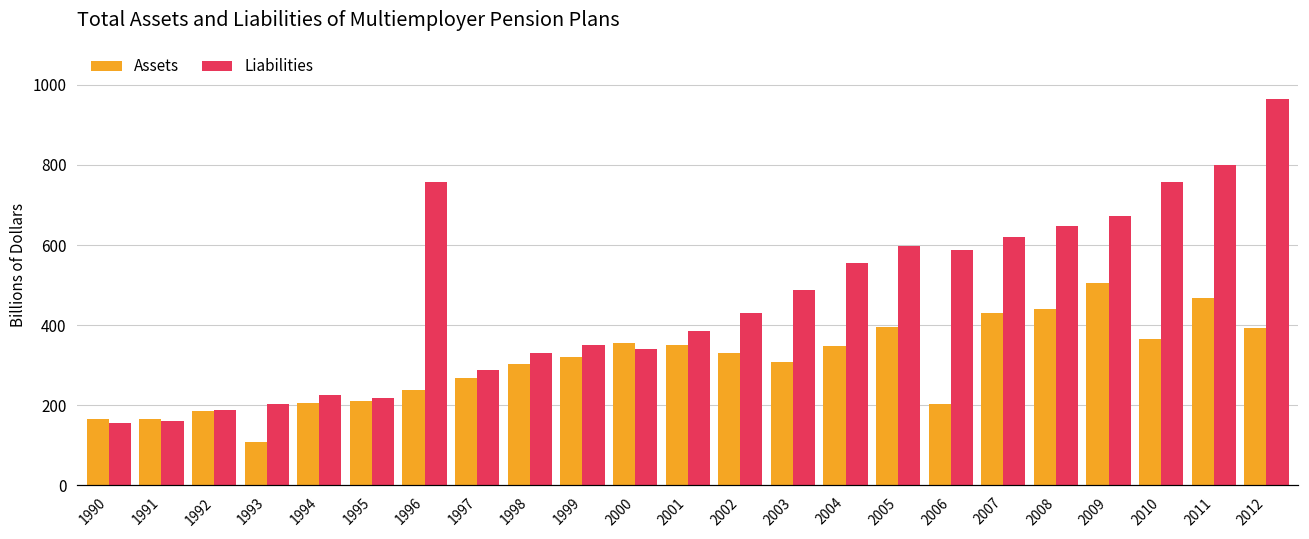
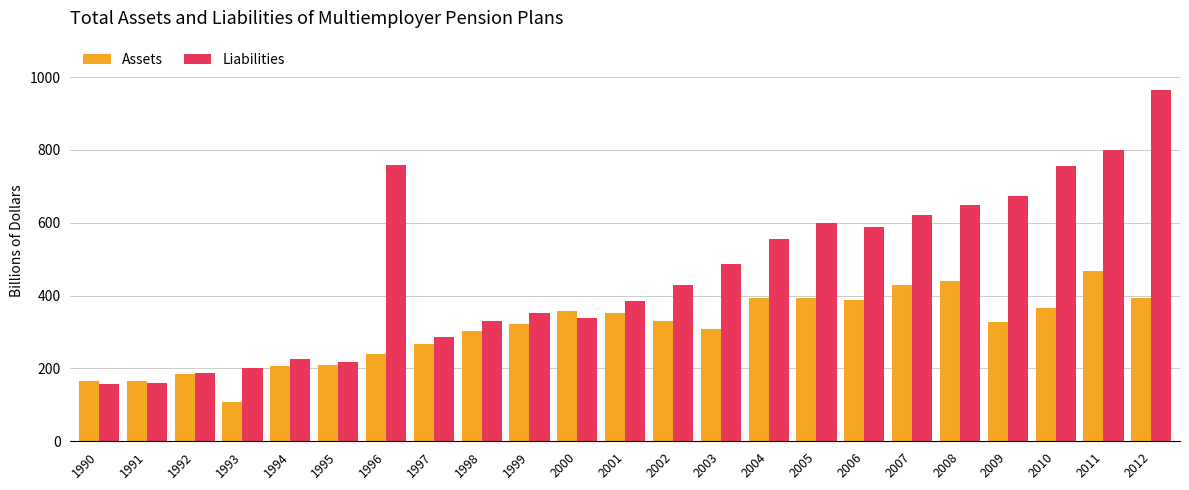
  {
    "Assets": {
      "1990": 170,
      "1991": 170,
      "1992": 180,
      "1993": 110,
      "1994": 210,
      "1995": 210,
      "1996": 240,
      "1997": 270,
      "1998": 300,
      "1999": 320,
      "2000": 360,
      "2001": 350,
      "2002": 330,
      "2003": 310,
-     "2004": 350,
+     "2004": 390,
      "2005": 390,
-     "2006": 200,
+     "2006": 390,
      "2007": 430,
      "2008": 440,
-     "2009": 500,
+     "2009": 330,
      "2010": 370,
      "2011": 470,
      "2012": 390
    },
    "Liabilities": {
      "1990": 160,
      "1991": 160,
      "1992": 190,
      "1993": 200,
      "1994": 230,
      "1995": 220,
      "1996": 760,
      "1997": 290,
      "1998": 330,
      "1999": 350,
      "2000": 340,
      "2001": 390,
      "2002": 430,
      "2003": 490,
      "2004": 560,
      "2005": 600,
      "2006": 590,
      "2007": 620,
      "2008": 650,
      "2009": 670,
      "2010": 760,
      "2011": 800,
      "2012": 960
    }
  }
